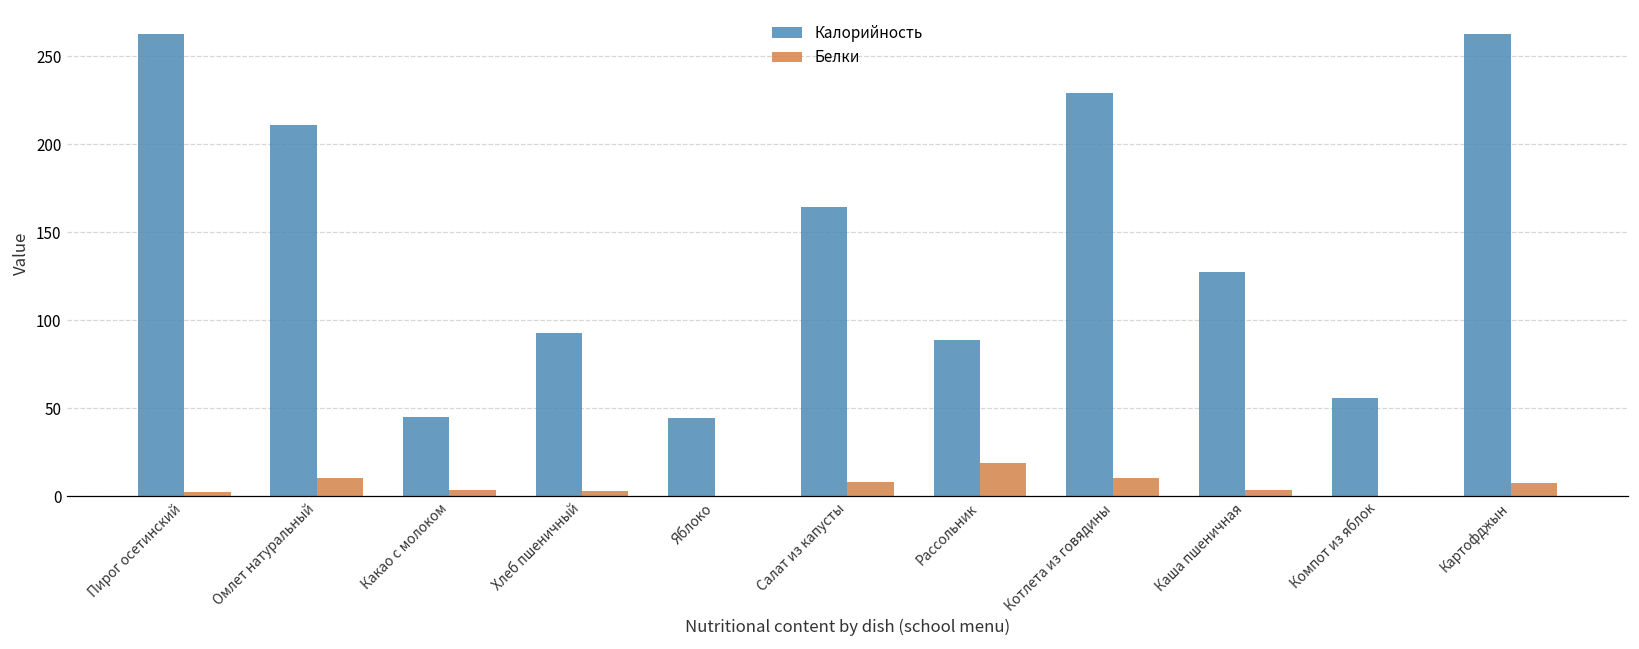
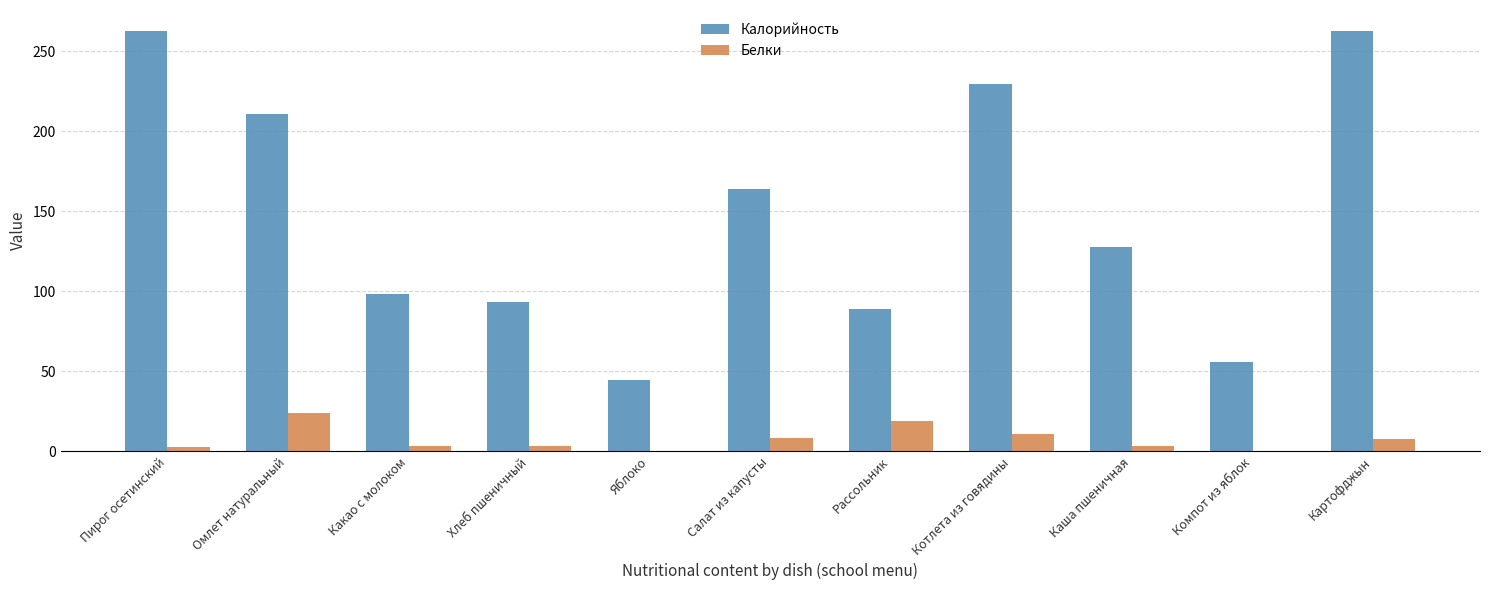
  {
    "Калорийность": {
      "Пирог осетинский": 263,
      "Омлет натуральный": 211,
-     "Какао с молоком": 45,
+     "Какао с молоком": 98,
      "Хлеб пшеничный": 93,
      "Яблоко": 44,
      "Салат из капусты": 164,
      "Рассольник": 89,
      "Котлета из говядины": 229,
      "Каша пшеничная": 127,
      "Компот из яблок": 56,
      "Картофджын": 263
    },
    "Белки": {
      "Пирог осетинский": 3,
-     "Омлет натуральный": 11,
+     "Омлет натуральный": 24,
      "Какао с молоком": 3,
      "Хлеб пшеничный": 3,
      "Салат из капусты": 8,
      "Рассольник": 19,
      "Котлета из говядины": 10,
      "Каша пшеничная": 3,
      "Картофджын": 8
    }
  }
